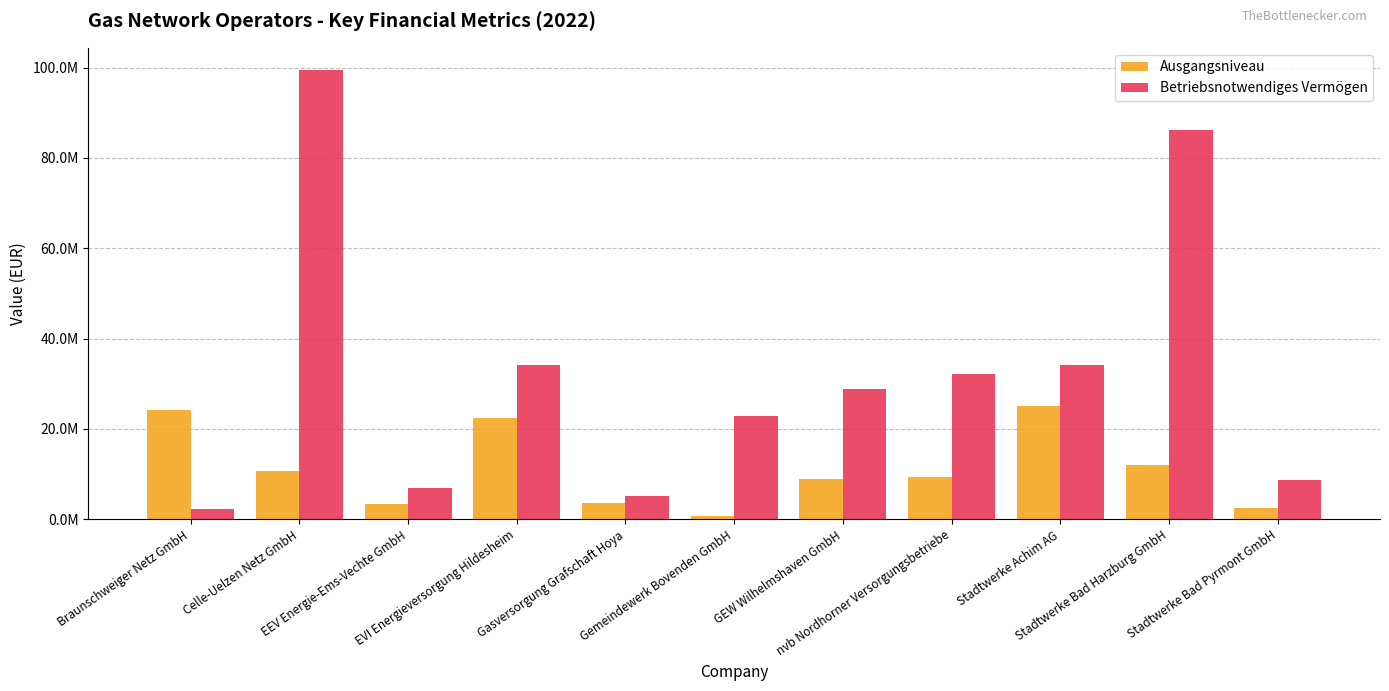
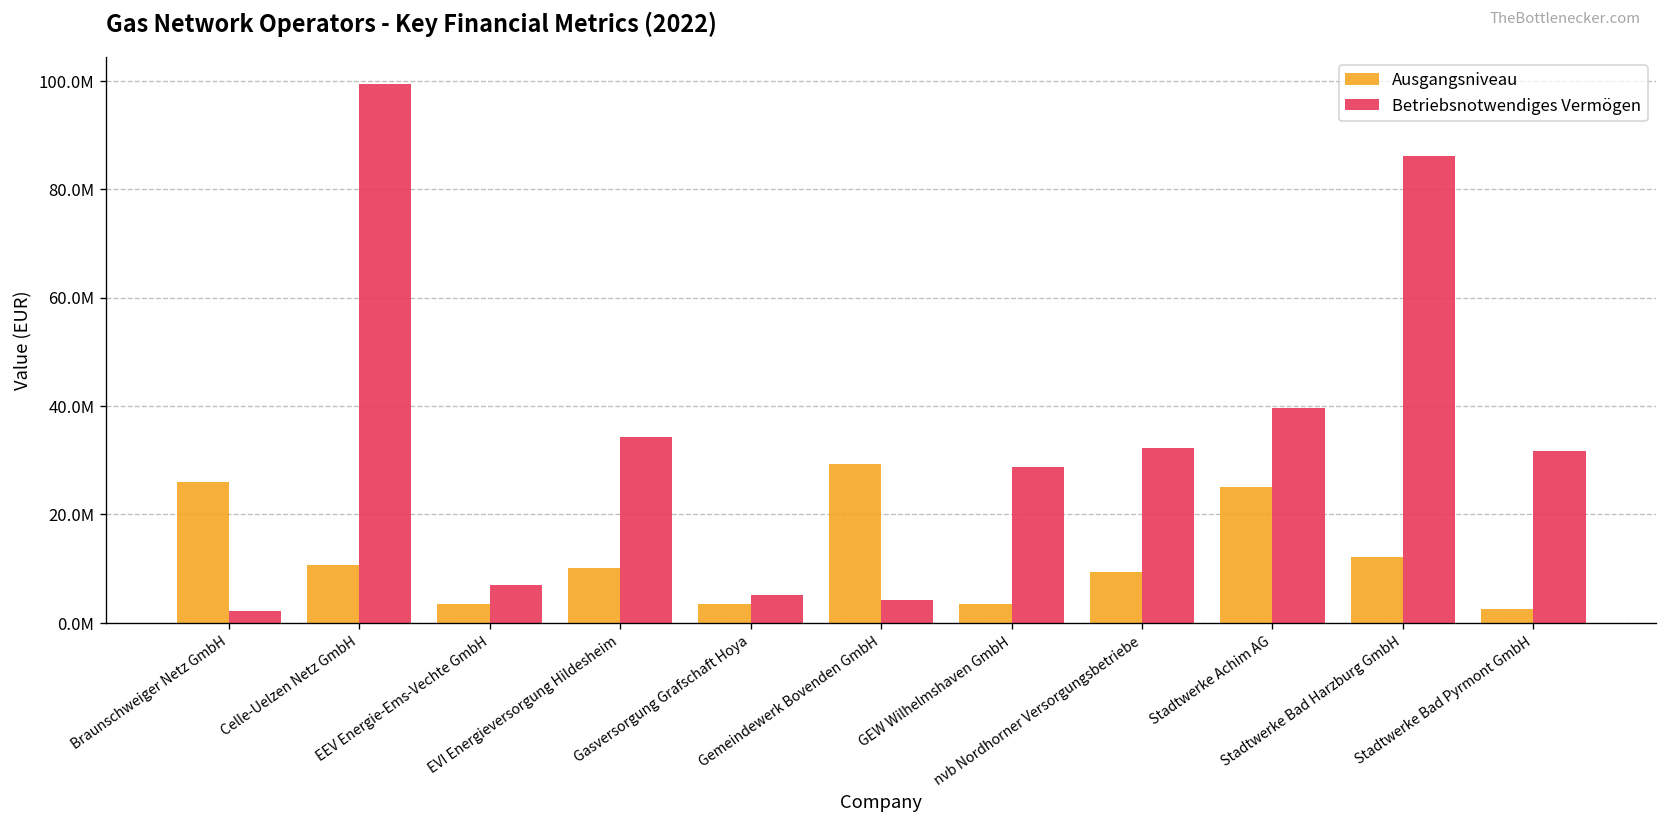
  {
    "Ausgangsniveau": {
-     "Braunschweiger Netz GmbH": 24000000,
+     "Braunschweiger Netz GmbH": 26000000,
      "Celle-Uelzen Netz GmbH": 11000000,
      "EEV Energie-Ems-Vechte GmbH": 3000000,
-     "EVI Energieversorgung Hildesheim": 22000000,
+     "EVI Energieversorgung Hildesheim": 10000000,
      "Gasversorgung Grafschaft Hoya": 4000000,
-     "Gemeindewerk Bovenden GmbH": 1000000,
-     "GEW Wilhelmshaven GmbH": 9000000,
+     "Gemeindewerk Bovenden GmbH": 29000000,
+     "GEW Wilhelmshaven GmbH": 3000000,
      "nvb Nordhorner Versorgungsbetriebe": 9000000,
      "Stadtwerke Achim AG": 25000000,
      "Stadtwerke Bad Harzburg GmbH": 12000000,
      "Stadtwerke Bad Pyrmont GmbH": 3000000
    },
    "Betriebsnotwendiges Vermögen": {
      "Braunschweiger Netz GmbH": 2000000,
      "Celle-Uelzen Netz GmbH": 99000000,
      "EEV Energie-Ems-Vechte GmbH": 7000000,
      "EVI Energieversorgung Hildesheim": 34000000,
      "Gasversorgung Grafschaft Hoya": 5000000,
-     "Gemeindewerk Bovenden GmbH": 23000000,
+     "Gemeindewerk Bovenden GmbH": 4000000,
      "GEW Wilhelmshaven GmbH": 29000000,
      "nvb Nordhorner Versorgungsbetriebe": 32000000,
-     "Stadtwerke Achim AG": 34000000,
+     "Stadtwerke Achim AG": 40000000,
      "Stadtwerke Bad Harzburg GmbH": 86000000,
-     "Stadtwerke Bad Pyrmont GmbH": 9000000
+     "Stadtwerke Bad Pyrmont GmbH": 32000000
    }
  }
